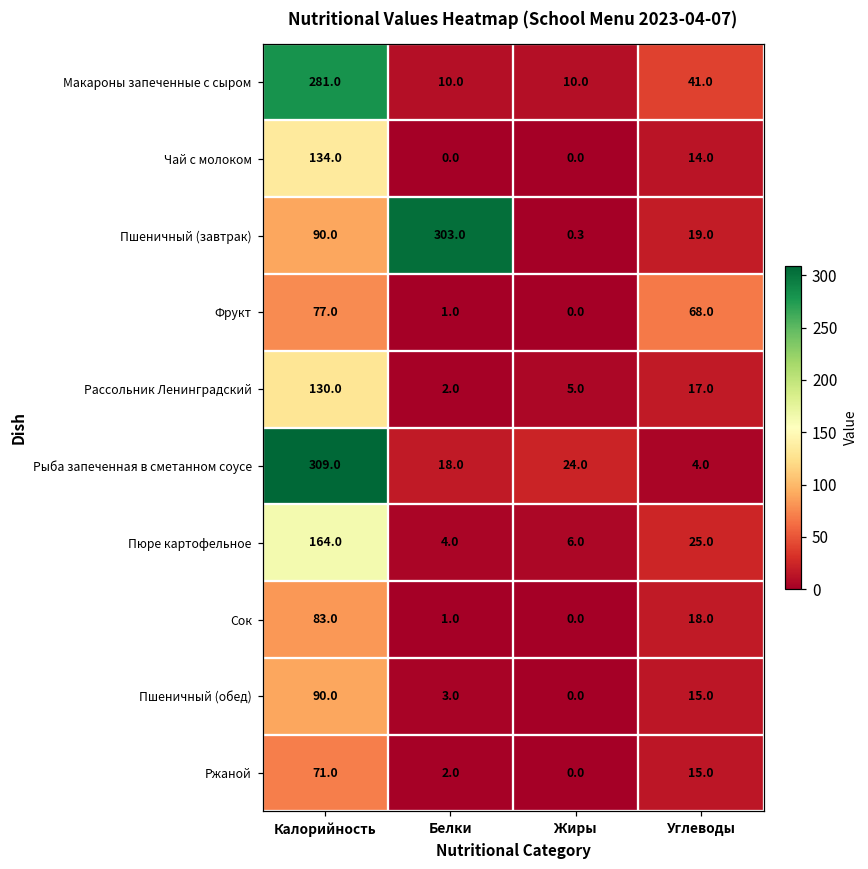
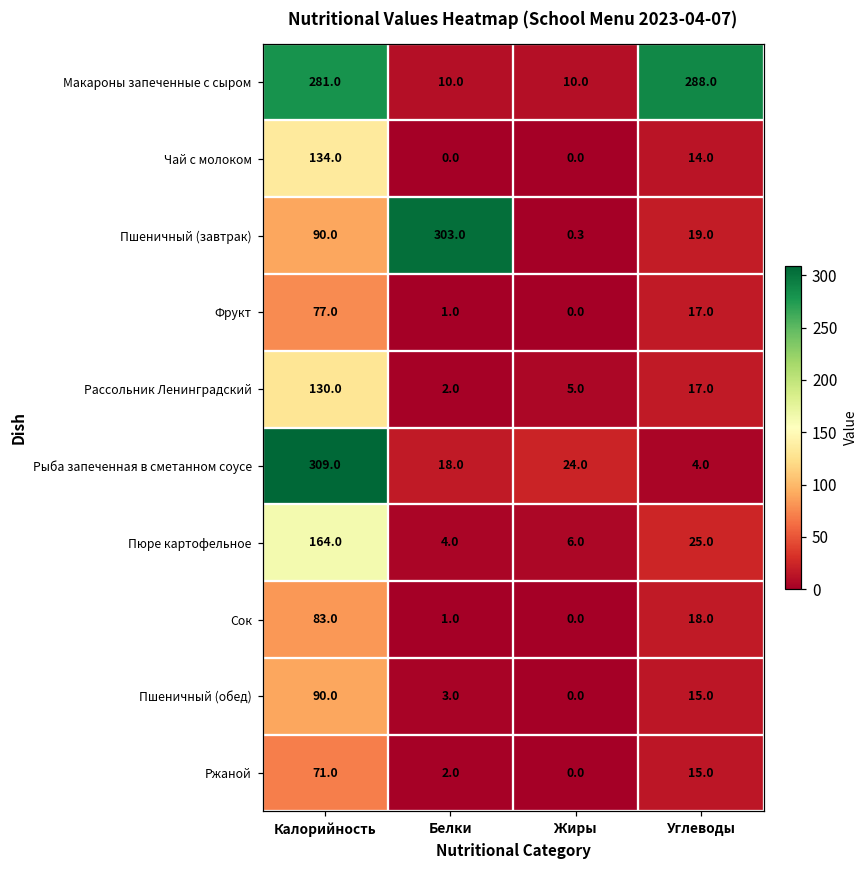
  {
    "Макароны запеченные с сыром": {
      "Калорийность": 281.0,
      "Белки": 10.0,
      "Жиры": 10.0,
-     "Углеводы": 41.0
+     "Углеводы": 288.0
    },
    "Чай с молоком": {
      "Калорийность": 134.0,
      "Белки": 0.0,
      "Жиры": 0.0,
      "Углеводы": 14.0
    },
    "Пшеничный (завтрак)": {
      "Калорийность": 90.0,
      "Белки": 303.0,
      "Жиры": 0.3,
      "Углеводы": 19.0
    },
    "Фрукт": {
      "Калорийность": 77.0,
      "Белки": 1.0,
      "Жиры": 0.0,
-     "Углеводы": 68.0
+     "Углеводы": 17.0
    },
    "Рассольник Ленинградский": {
      "Калорийность": 130.0,
      "Белки": 2.0,
      "Жиры": 5.0,
      "Углеводы": 17.0
    },
    "Рыба запеченная в сметанном соусе": {
      "Калорийность": 309.0,
      "Белки": 18.0,
      "Жиры": 24.0,
      "Углеводы": 4.0
    },
    "Пюре картофельное": {
      "Калорийность": 164.0,
      "Белки": 4.0,
      "Жиры": 6.0,
      "Углеводы": 25.0
    },
    "Сок": {
      "Калорийность": 83.0,
      "Белки": 1.0,
      "Жиры": 0.0,
      "Углеводы": 18.0
    },
    "Пшеничный (обед)": {
      "Калорийность": 90.0,
      "Белки": 3.0,
      "Жиры": 0.0,
      "Углеводы": 15.0
    },
    "Ржаной": {
      "Калорийность": 71.0,
      "Белки": 2.0,
      "Жиры": 0.0,
      "Углеводы": 15.0
    }
  }
